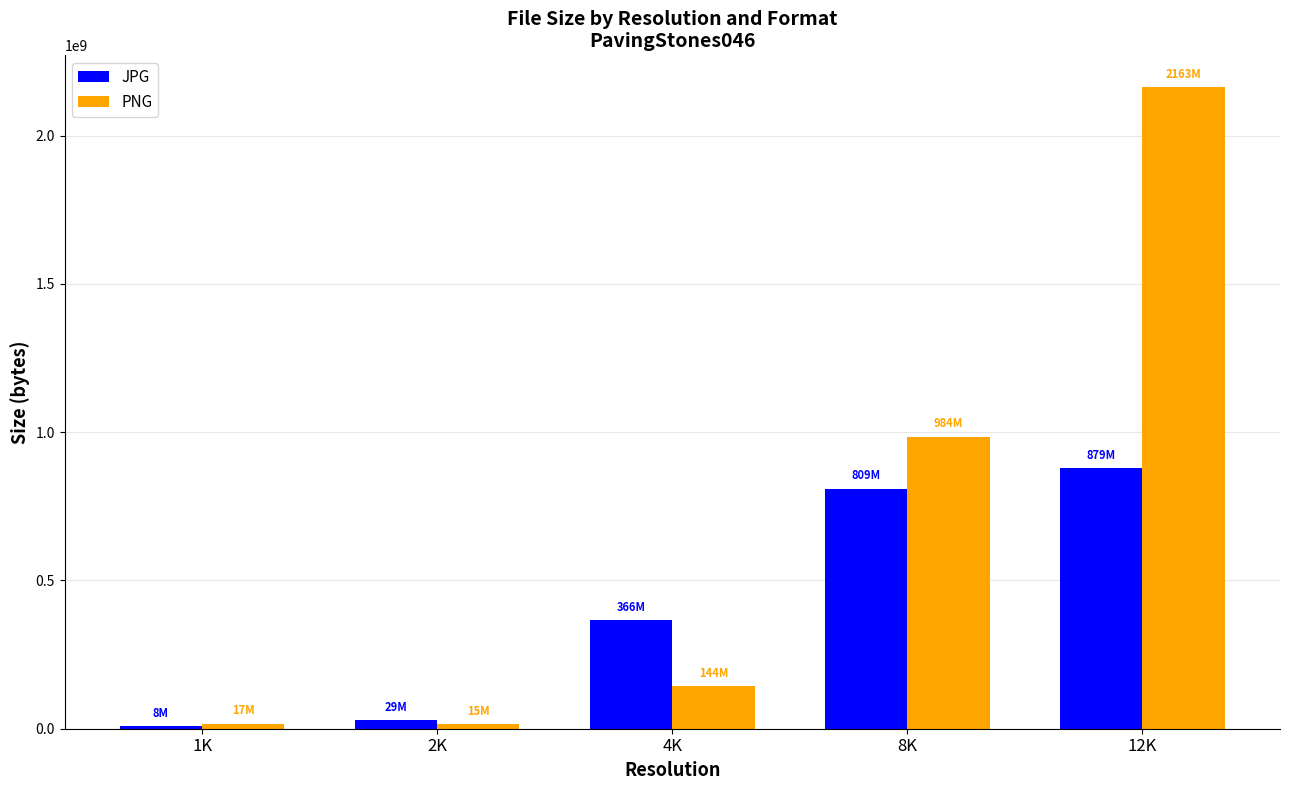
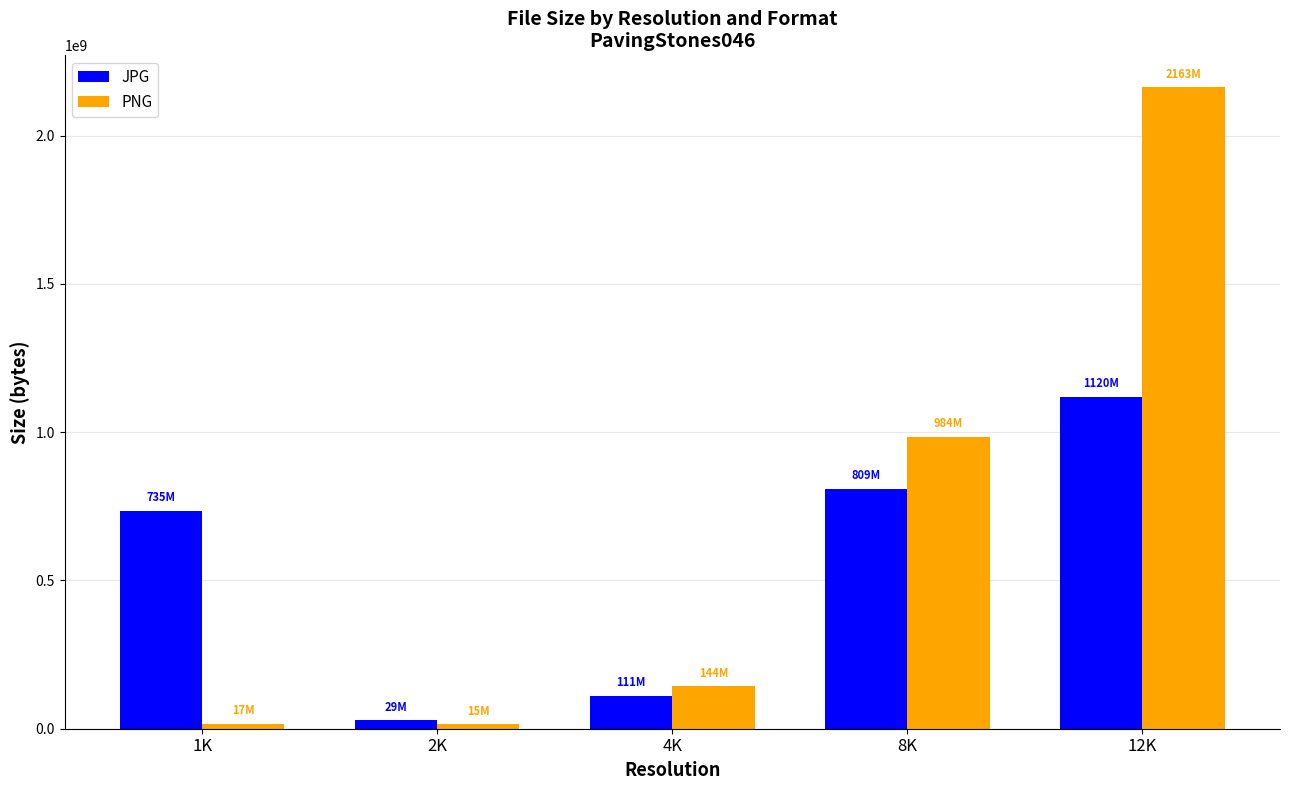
  {
    "JPG": {
-     "1K": "8M",
+     "1K": "735M",
      "2K": "29M",
-     "4K": "366M",
+     "4K": "111M",
      "8K": "809M",
-     "12K": "879M"
+     "12K": "1120M"
    },
    "PNG": {
      "1K": "17M",
      "2K": "15M",
      "4K": "144M",
      "8K": "984M",
      "12K": "2163M"
    }
  }
